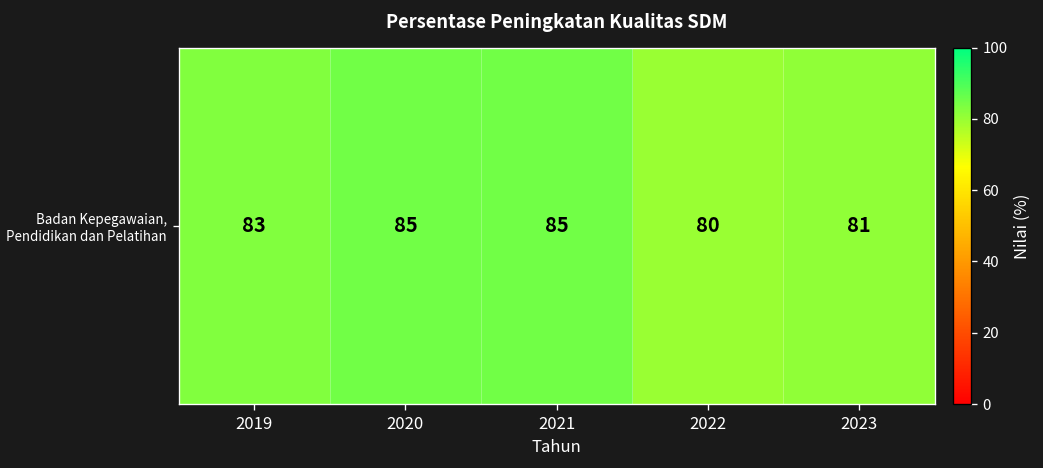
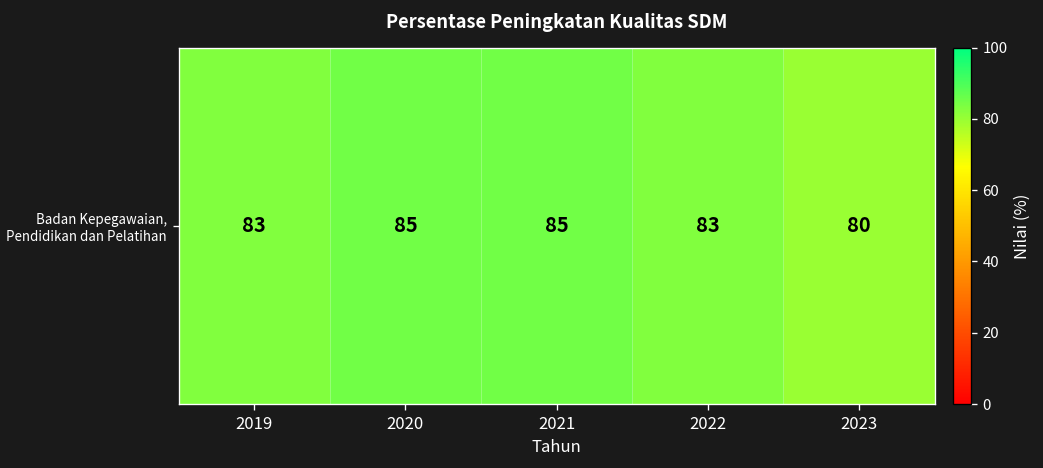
  {
    "Badan Kepegawaian, Pendidikan dan Pelatihan": {
      "2019": 83,
      "2020": 85,
      "2021": 85,
-     "2022": 80,
-     "2023": 81
+     "2022": 83,
+     "2023": 80
    }
  }
